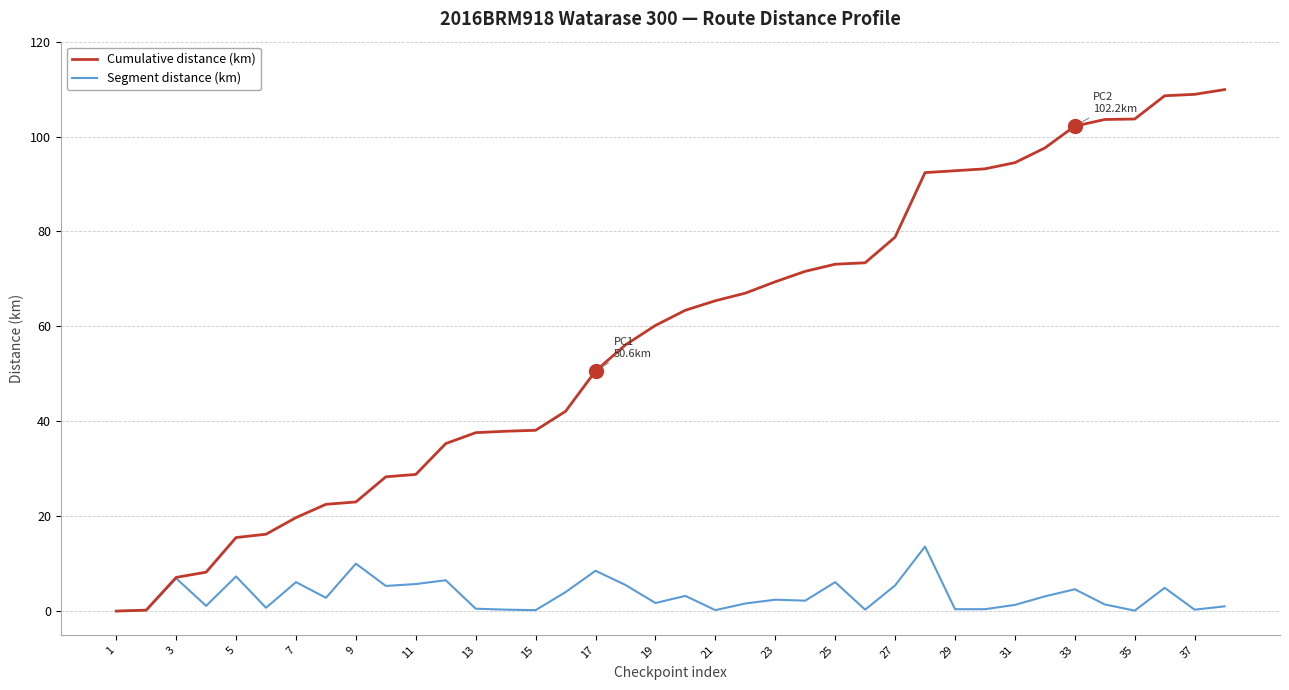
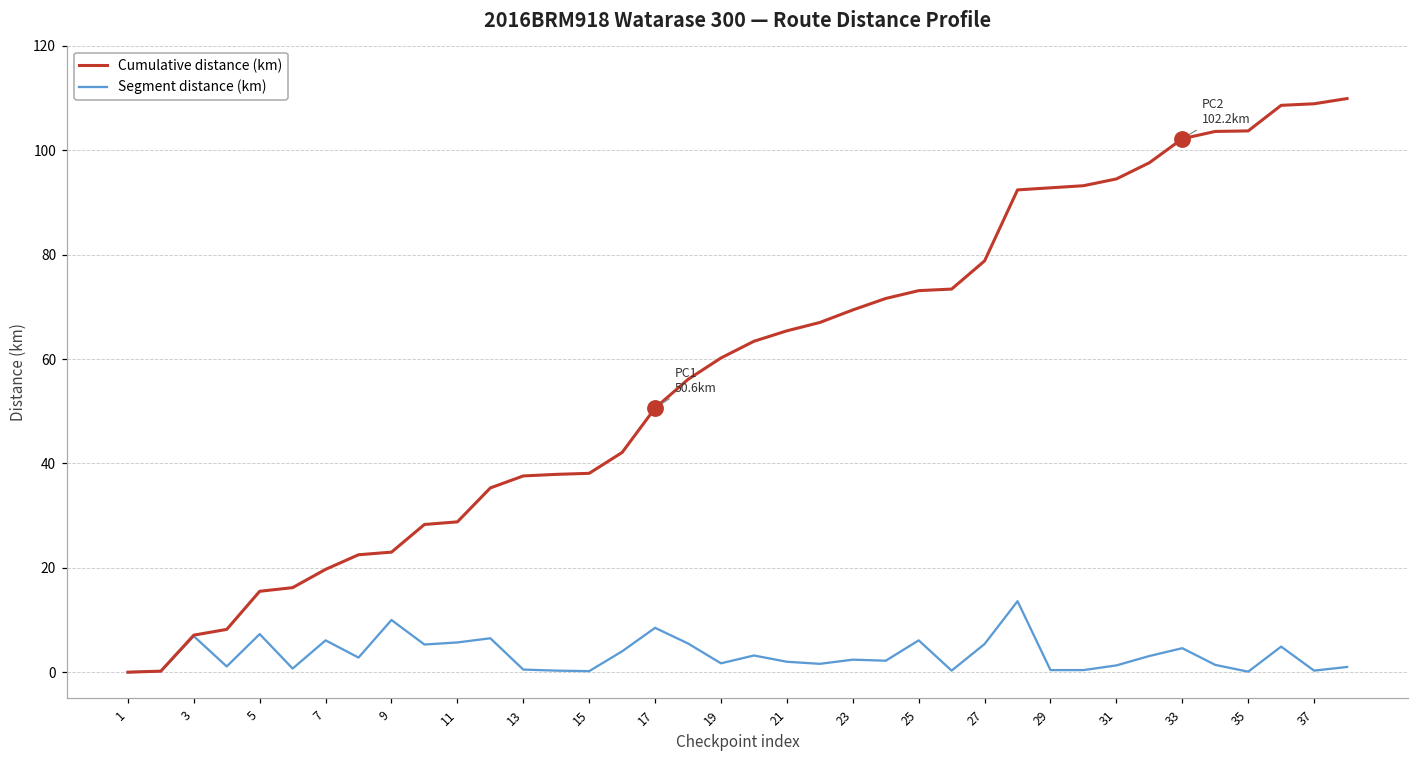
  {
    "Segment distance (km)": {
      "5": 7,
      "7": 6,
      "9": 10,
      "11": 6,
      "13": 1,
      "15": 0,
      "17": 9,
      "19": 2,
-     "21": 0,
+     "21": 2,
      "23": 2,
      "25": 6,
      "27": 5,
      "29": 0,
      "31": 1,
      "33": 5,
      "35": 0,
      "37": 0
    }
  }
